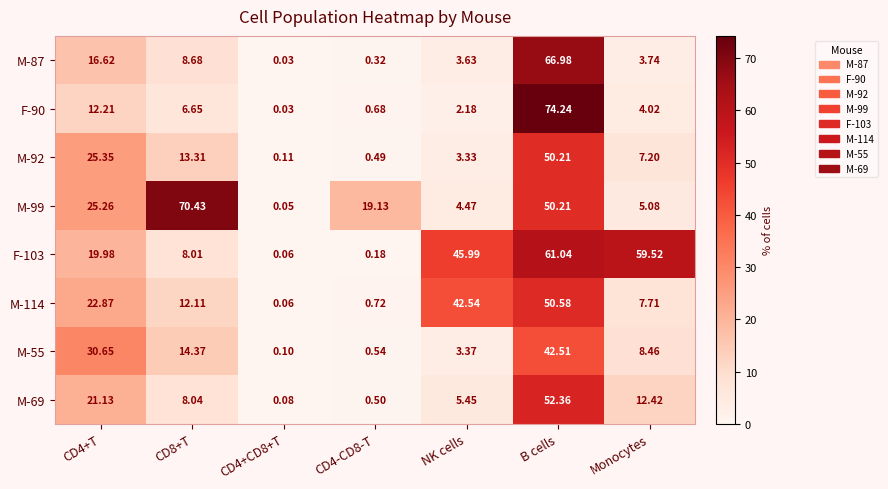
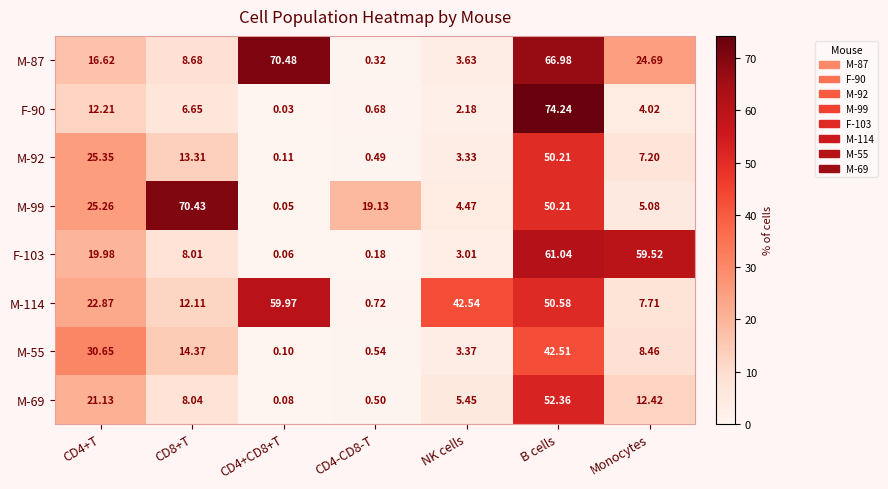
  {
    "M-87": {
      "CD4+T": 16.62,
      "CD8+T": 8.68,
-     "CD4+CD8+T": 0.03,
+     "CD4+CD8+T": 70.48,
      "CD4-CD8-T": 0.32,
      "NK cells": 3.63,
      "B cells": 66.98,
-     "Monocytes": 3.74
+     "Monocytes": 24.69
    },
    "F-90": {
      "CD4+T": 12.21,
      "CD8+T": 6.65,
      "CD4+CD8+T": 0.03,
      "CD4-CD8-T": 0.68,
      "NK cells": 2.18,
      "B cells": 74.24,
      "Monocytes": 4.02
    },
    "M-92": {
      "CD4+T": 25.35,
      "CD8+T": 13.31,
      "CD4+CD8+T": 0.11,
      "CD4-CD8-T": 0.49,
      "NK cells": 3.33,
      "B cells": 50.21,
      "Monocytes": 7.20
    },
    "M-99": {
      "CD4+T": 25.26,
      "CD8+T": 70.43,
      "CD4+CD8+T": 0.05,
      "CD4-CD8-T": 19.13,
      "NK cells": 4.47,
      "B cells": 50.21,
      "Monocytes": 5.08
    },
    "F-103": {
      "CD4+T": 19.98,
      "CD8+T": 8.01,
      "CD4+CD8+T": 0.06,
      "CD4-CD8-T": 0.18,
-     "NK cells": 45.99,
+     "NK cells": 3.01,
      "B cells": 61.04,
      "Monocytes": 59.52
    },
    "M-114": {
      "CD4+T": 22.87,
      "CD8+T": 12.11,
-     "CD4+CD8+T": 0.06,
+     "CD4+CD8+T": 59.97,
      "CD4-CD8-T": 0.72,
      "NK cells": 42.54,
      "B cells": 50.58,
      "Monocytes": 7.71
    },
    "M-55": {
      "CD4+T": 30.65,
      "CD8+T": 14.37,
      "CD4+CD8+T": 0.10,
      "CD4-CD8-T": 0.54,
      "NK cells": 3.37,
      "B cells": 42.51,
      "Monocytes": 8.46
    },
    "M-69": {
      "CD4+T": 21.13,
      "CD8+T": 8.04,
      "CD4+CD8+T": 0.08,
      "CD4-CD8-T": 0.50,
      "NK cells": 5.45,
      "B cells": 52.36,
      "Monocytes": 12.42
    }
  }
